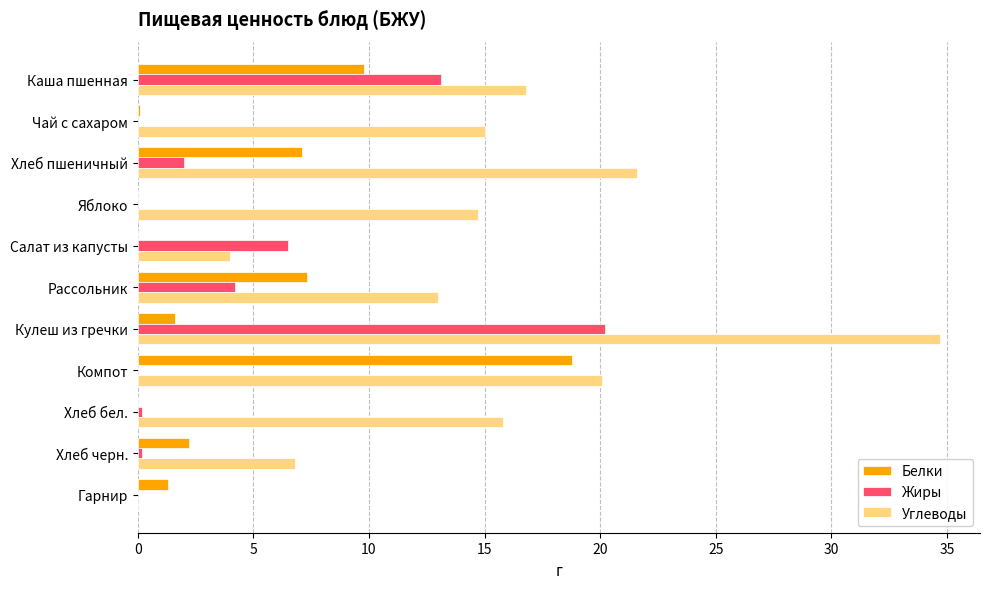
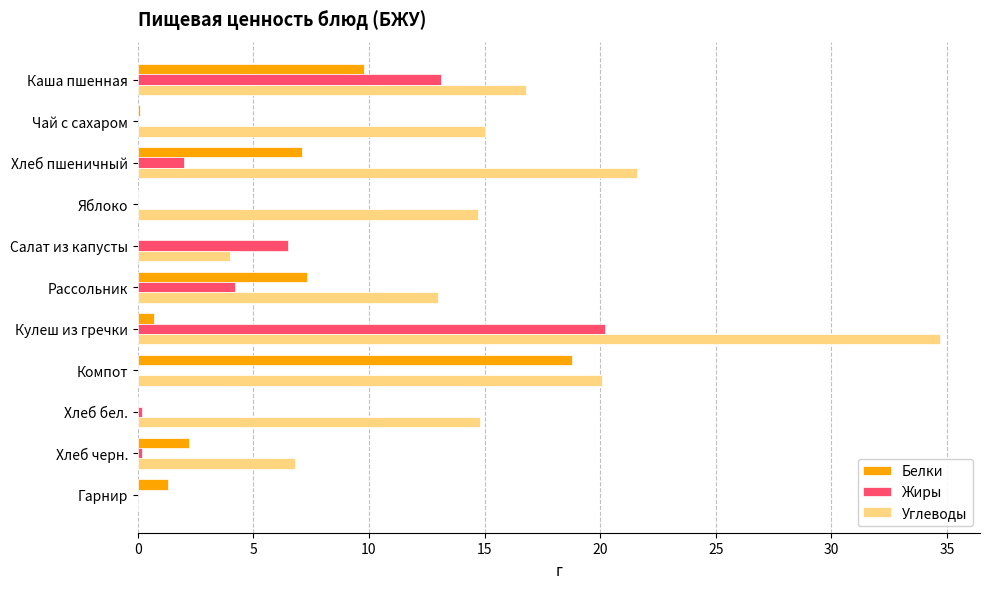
  {
    "Белки": {
      "Каша пшенная": 9.8,
      "Хлеб пшеничный": 7.1,
      "Яблоко": 0.0,
      "Салат из капусты": 0.0,
      "Рассольник": 7.3,
-     "Кулеш из гречки": 1.6,
+     "Кулеш из гречки": 0.7,
      "Компот": 18.8,
      "Хлеб бел.": 0.0,
      "Хлеб черн.": 2.2,
      "Гарнир": 1.3
    },
    "Жиры": {
      "Каша пшенная": 13.1,
      "Чай с сахаром": 0.0,
      "Хлеб пшеничный": 2.0,
      "Яблоко": 0.0,
      "Салат из капусты": 6.5,
      "Рассольник": 4.2,
      "Кулеш из гречки": 20.2,
      "Компот": 0.0,
      "Хлеб бел.": 0.2,
      "Хлеб черн.": 0.2,
      "Гарнир": 0.0
    },
    "Углеводы": {
      "Каша пшенная": 16.8,
      "Чай с сахаром": 15.0,
      "Хлеб пшеничный": 21.6,
      "Яблоко": 14.7,
      "Салат из капусты": 4.0,
      "Рассольник": 13.0,
      "Кулеш из гречки": 34.7,
      "Компот": 20.1,
-     "Хлеб бел.": 15.8,
+     "Хлеб бел.": 14.8,
      "Хлеб черн.": 6.8,
      "Гарнир": 0.0
    }
  }
